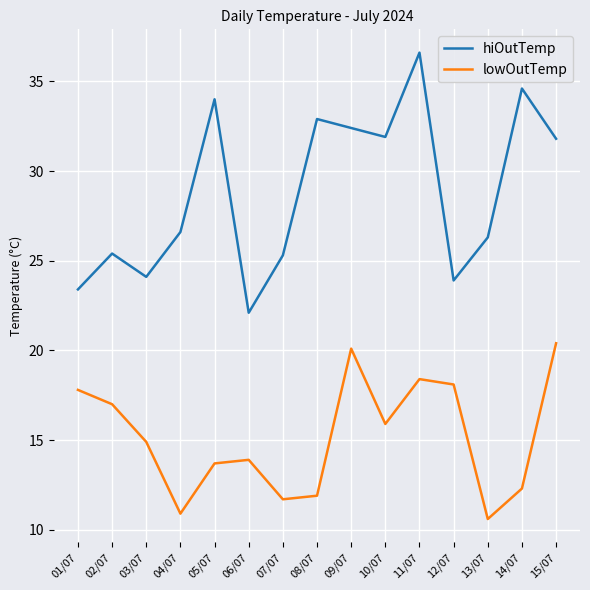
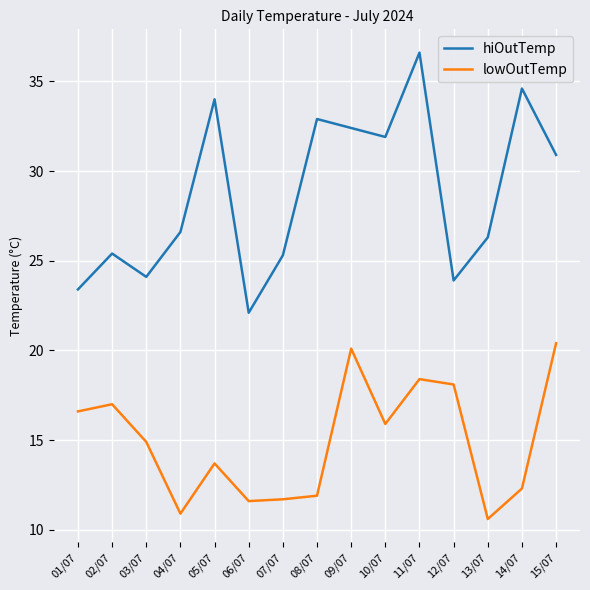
  {
    "hiOutTemp": {
      "01/07": 23.4,
      "02/07": 25.4,
      "03/07": 24.1,
      "04/07": 26.6,
      "05/07": 34.0,
      "06/07": 22.1,
      "07/07": 25.3,
      "08/07": 32.9,
      "09/07": 32.4,
      "10/07": 31.9,
      "11/07": 36.6,
      "12/07": 23.9,
      "13/07": 26.3,
      "14/07": 34.6,
-     "15/07": 31.8
+     "15/07": 30.9
    },
    "lowOutTemp": {
-     "01/07": 17.8,
+     "01/07": 16.6,
      "02/07": 17.0,
      "03/07": 14.9,
      "04/07": 10.9,
      "05/07": 13.7,
-     "06/07": 13.9,
+     "06/07": 11.6,
      "07/07": 11.7,
      "08/07": 11.9,
      "09/07": 20.1,
      "10/07": 15.9,
      "11/07": 18.4,
      "12/07": 18.1,
      "13/07": 10.6,
      "14/07": 12.3,
      "15/07": 20.4
    }
  }
